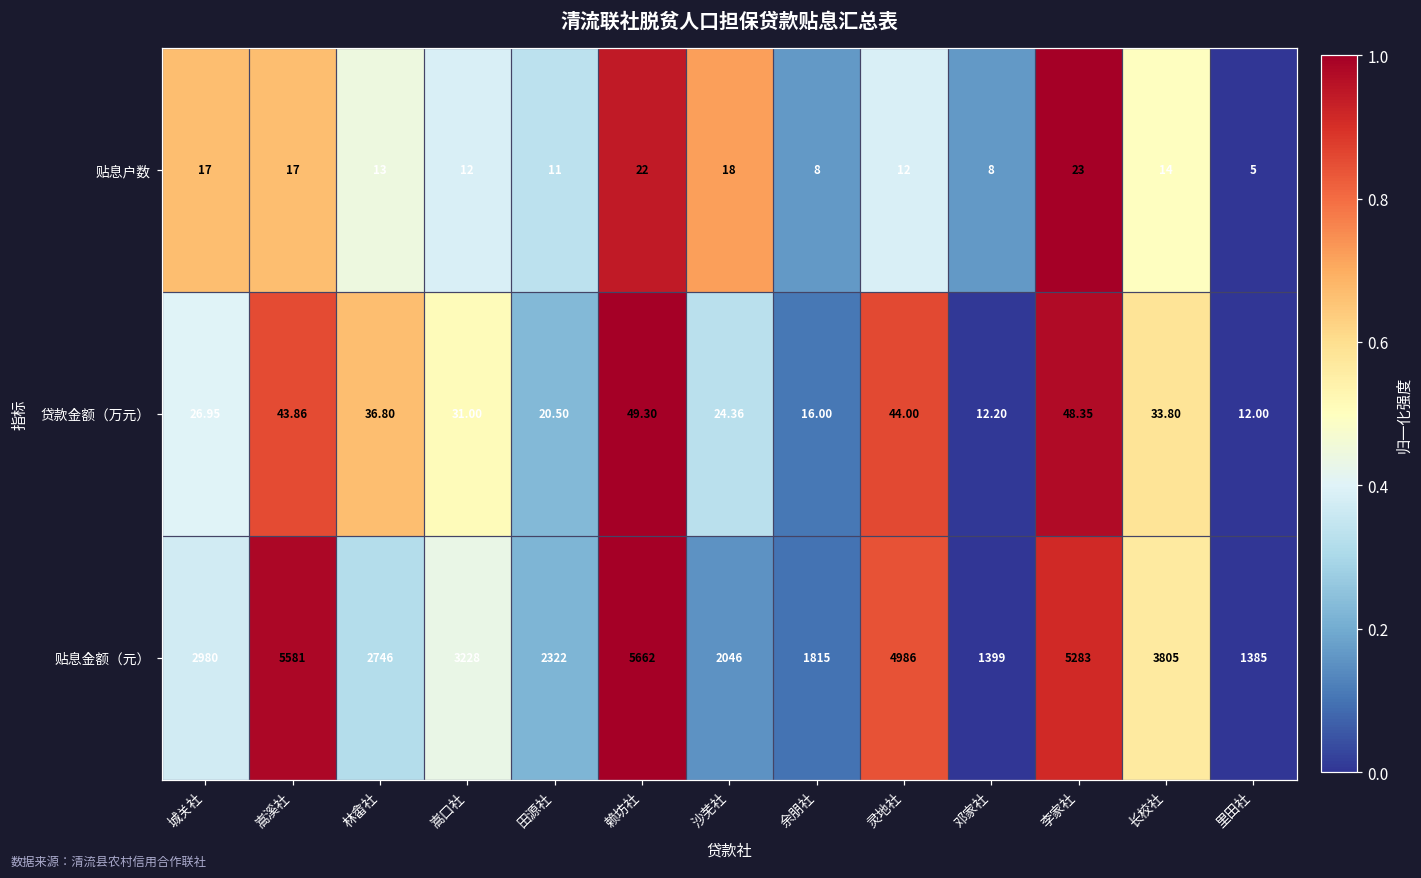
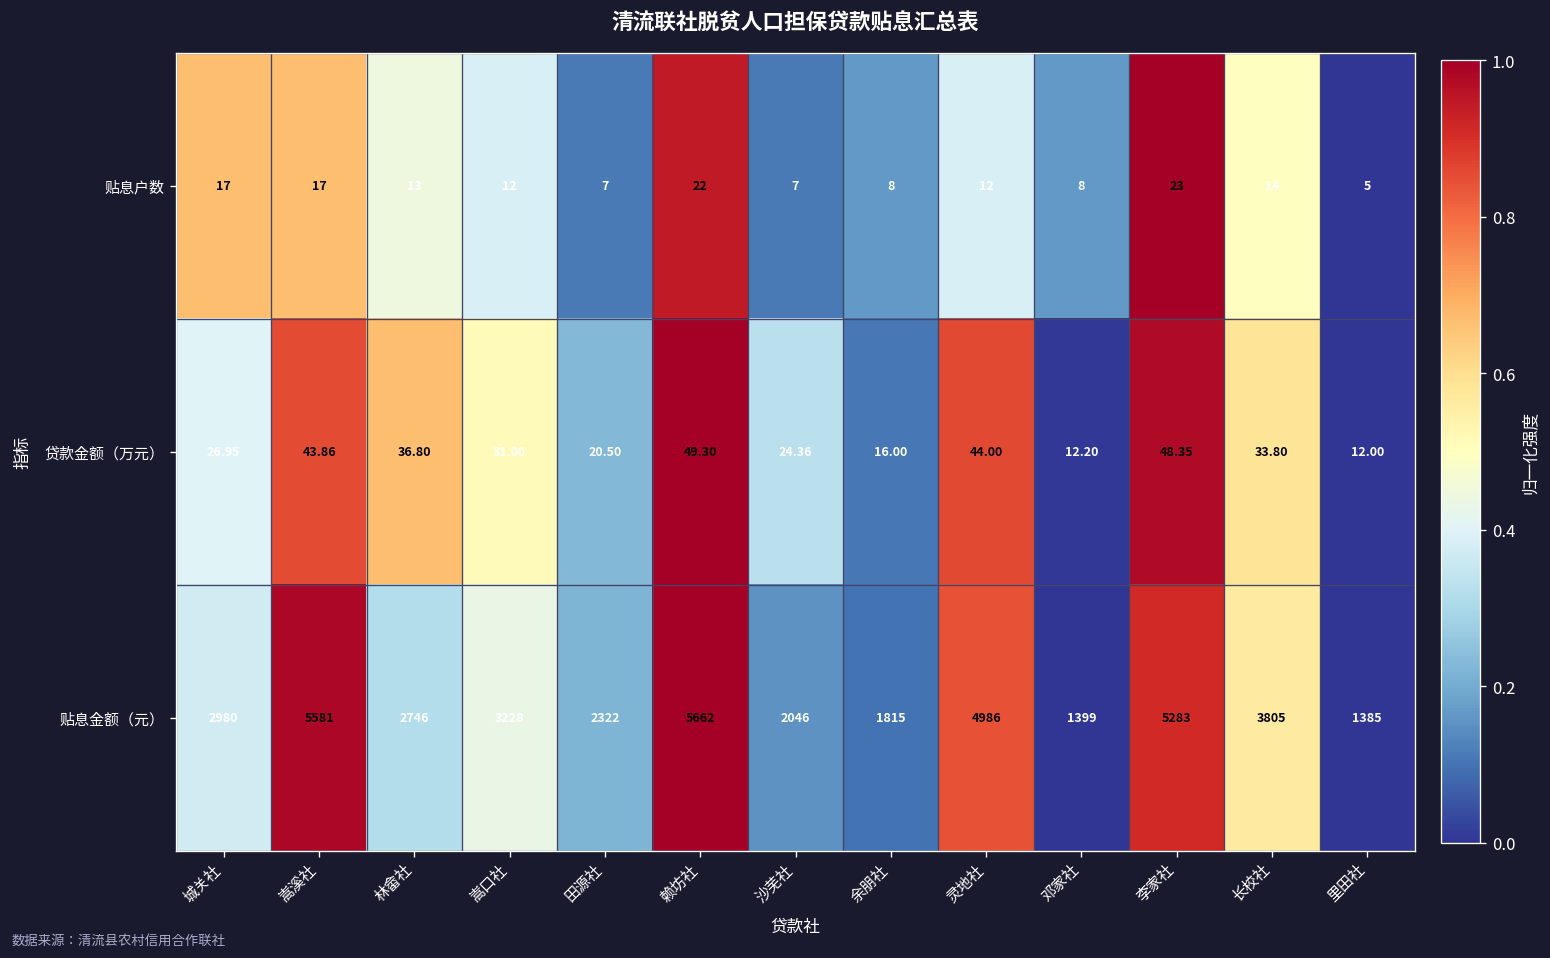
  {
    "贴息户数": {
      "城关社": 17,
      "嵩溪社": 17,
-     "田源社": 11,
+     "田源社": 7,
      "赖坊社": 22,
-     "沙芜社": 18,
+     "沙芜社": 7,
      "余朋社": 8,
      "邓家社": 8,
      "李家社": 23,
      "长校社": 14,
      "里田社": 5
    },
    "贷款金额（万元）": {
      "嵩溪社": 43.86,
      "林畲社": 36.80,
      "嵩口社": 31.00,
      "田源社": 20.50,
      "赖坊社": 49.30,
      "沙芜社": 24.36,
      "余朋社": 16.00,
      "灵地社": 44.00,
      "邓家社": 12.20,
      "李家社": 48.35,
      "长校社": 33.80,
      "里田社": 12.00
    },
    "贴息金额（元）": {
      "嵩溪社": 5581,
      "林畲社": 2746,
      "田源社": 2322,
      "赖坊社": 5662,
      "沙芜社": 2046,
      "余朋社": 1815,
      "灵地社": 4986,
      "邓家社": 1399,
      "李家社": 5283,
      "长校社": 3805,
      "里田社": 1385
    }
  }
